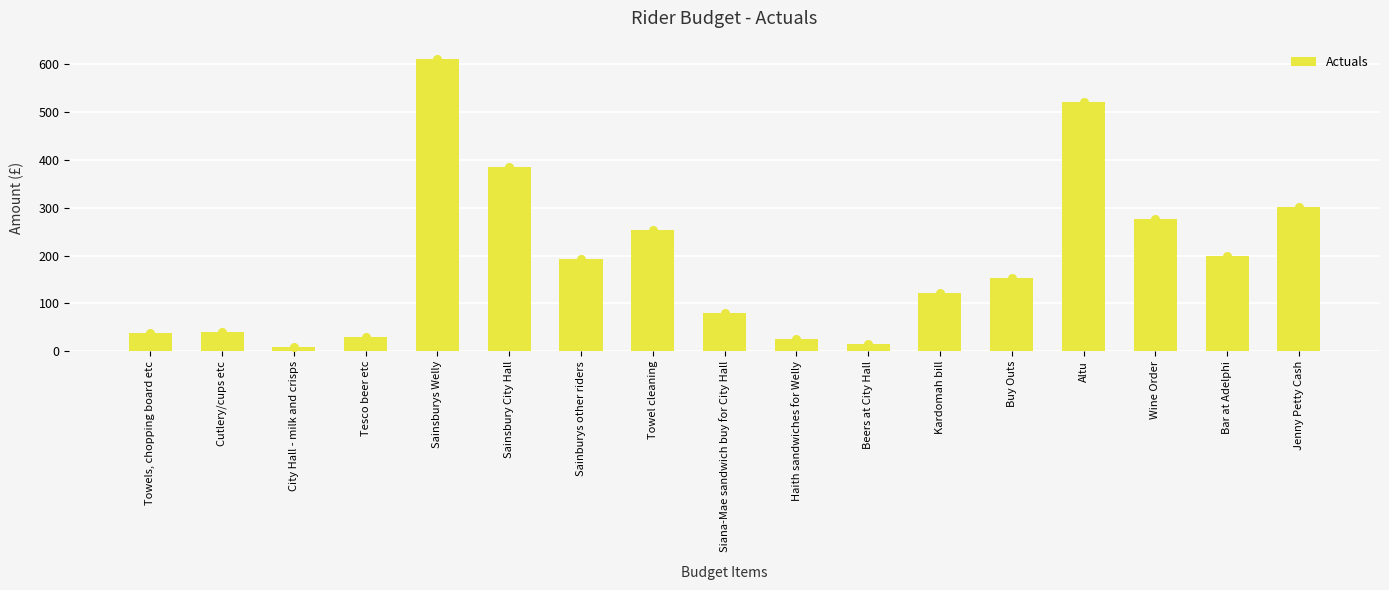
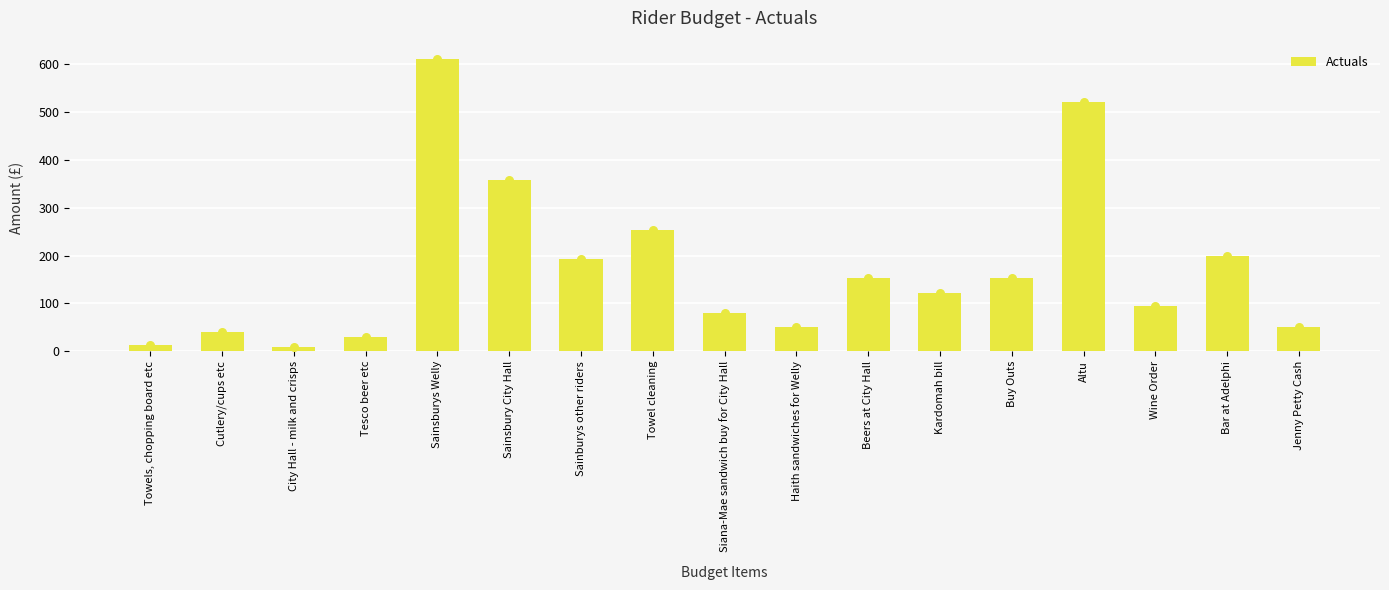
  {
-   "Towels, chopping board etc": 40,
+   "Towels, chopping board etc": 10,
    "Cutlery/cups etc": 40,
    "City Hall - milk and crisps": 10,
    "Tesco beer etc": 30,
    "Sainsburys Welly": 610,
-   "Sainsbury City Hall": 380,
+   "Sainsbury City Hall": 360,
    "Sainburys other riders": 190,
    "Towel cleaning": 250,
    "Siana-Mae sandwich buy for City Hall": 80,
-   "Haith sandwiches for Welly": 20,
-   "Beers at City Hall": 20,
+   "Haith sandwiches for Welly": 50,
+   "Beers at City Hall": 150,
    "Kardomah bill": 120,
    "Buy Outs": 150,
    "Altu": 520,
-   "Wine Order": 280,
+   "Wine Order": 90,
    "Bar at Adelphi": 200,
-   "Jenny Petty Cash": 300
+   "Jenny Petty Cash": 50
  }
